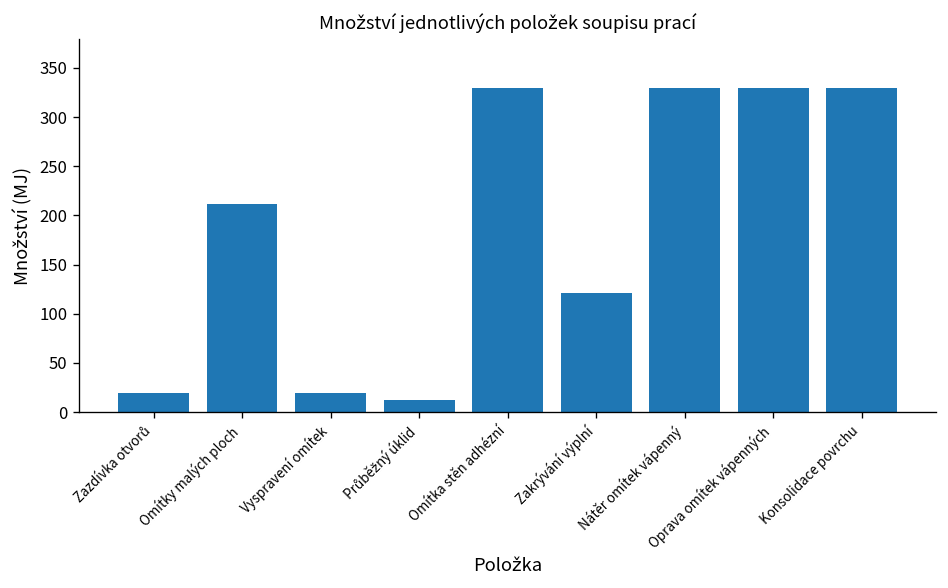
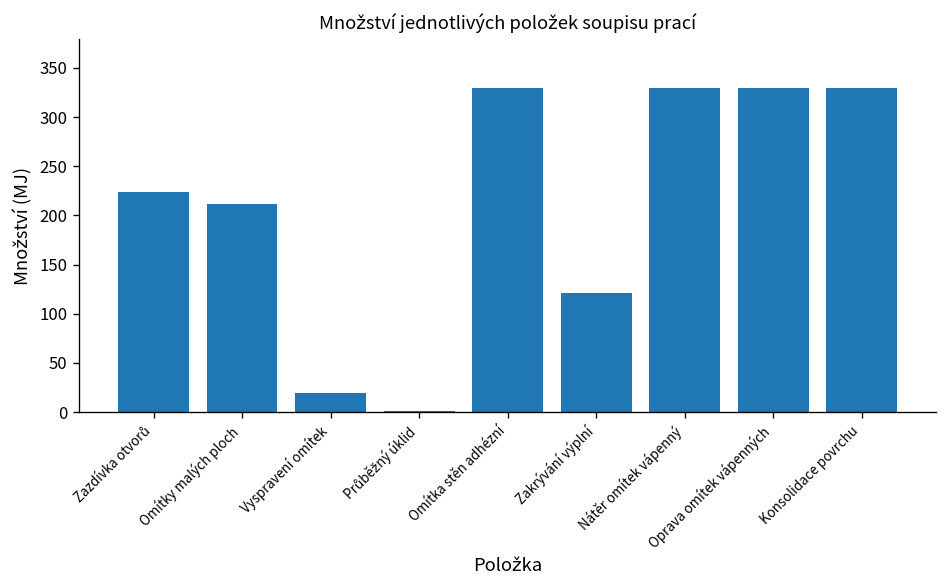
  {
-   "Zazdívka otvorů": 20,
+   "Zazdívka otvorů": 220,
    "Omítky malých ploch": 210,
    "Vyspravení omítek": 20,
-   "Průběžný úklid": 10,
+   "Průběžný úklid": 0,
    "Omítka stěn adhézní": 330,
    "Zakrývání výplní": 120,
    "Nátěr omítek vápenný": 330,
    "Oprava omítek vápenných": 330,
    "Konsolidace povrchu": 330
  }
